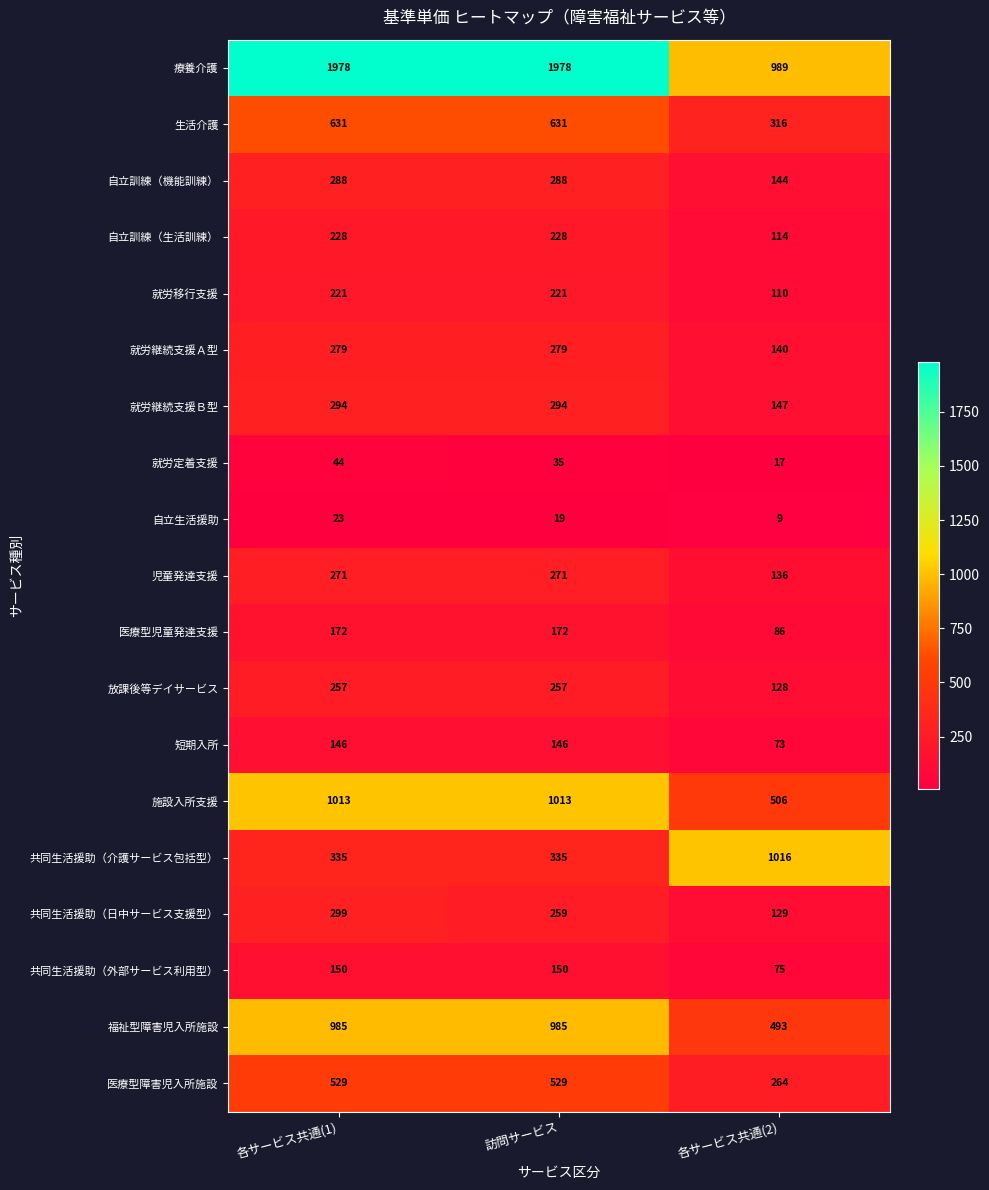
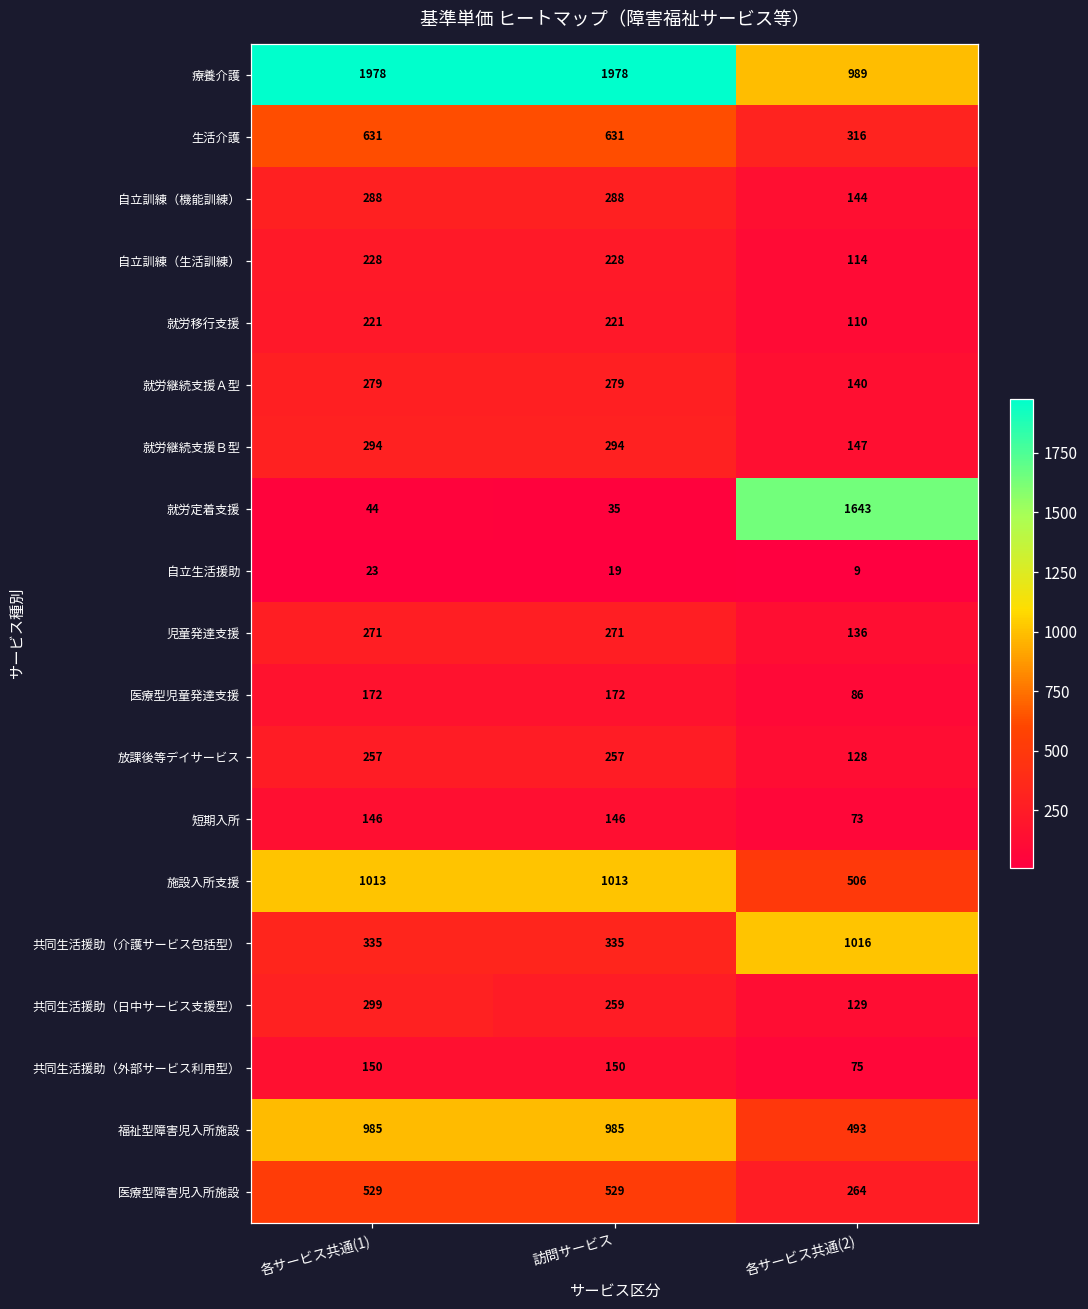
  {
    "療養介護": {
      "各サービス共通(1)": 1978,
      "訪問サービス": 1978,
      "各サービス共通(2)": 989
    },
    "生活介護": {
      "各サービス共通(1)": 631,
      "訪問サービス": 631,
      "各サービス共通(2)": 316
    },
    "自立訓練（機能訓練）": {
      "各サービス共通(1)": 288,
      "訪問サービス": 288,
      "各サービス共通(2)": 144
    },
    "自立訓練（生活訓練）": {
      "各サービス共通(1)": 228,
      "訪問サービス": 228,
      "各サービス共通(2)": 114
    },
    "就労移行支援": {
      "各サービス共通(1)": 221,
      "訪問サービス": 221,
      "各サービス共通(2)": 110
    },
    "就労継続支援Ａ型": {
      "各サービス共通(1)": 279,
      "訪問サービス": 279,
      "各サービス共通(2)": 140
    },
    "就労継続支援Ｂ型": {
      "各サービス共通(1)": 294,
      "訪問サービス": 294,
      "各サービス共通(2)": 147
    },
    "就労定着支援": {
      "各サービス共通(1)": 44,
      "訪問サービス": 35,
-     "各サービス共通(2)": 17
+     "各サービス共通(2)": 1643
    },
    "自立生活援助": {
      "各サービス共通(1)": 23,
      "訪問サービス": 19,
      "各サービス共通(2)": 9
    },
    "児童発達支援": {
      "各サービス共通(1)": 271,
      "訪問サービス": 271,
      "各サービス共通(2)": 136
    },
    "医療型児童発達支援": {
      "各サービス共通(1)": 172,
      "訪問サービス": 172,
      "各サービス共通(2)": 86
    },
    "放課後等デイサービス": {
      "各サービス共通(1)": 257,
      "訪問サービス": 257,
      "各サービス共通(2)": 128
    },
    "短期入所": {
      "各サービス共通(1)": 146,
      "訪問サービス": 146,
      "各サービス共通(2)": 73
    },
    "施設入所支援": {
      "各サービス共通(1)": 1013,
      "訪問サービス": 1013,
      "各サービス共通(2)": 506
    },
    "共同生活援助（介護サービス包括型）": {
      "各サービス共通(1)": 335,
      "訪問サービス": 335,
      "各サービス共通(2)": 1016
    },
    "共同生活援助（日中サービス支援型）": {
      "各サービス共通(1)": 299,
      "訪問サービス": 259,
      "各サービス共通(2)": 129
    },
    "共同生活援助（外部サービス利用型）": {
      "各サービス共通(1)": 150,
      "訪問サービス": 150,
      "各サービス共通(2)": 75
    },
    "福祉型障害児入所施設": {
      "各サービス共通(1)": 985,
      "訪問サービス": 985,
      "各サービス共通(2)": 493
    },
    "医療型障害児入所施設": {
      "各サービス共通(1)": 529,
      "訪問サービス": 529,
      "各サービス共通(2)": 264
    }
  }
